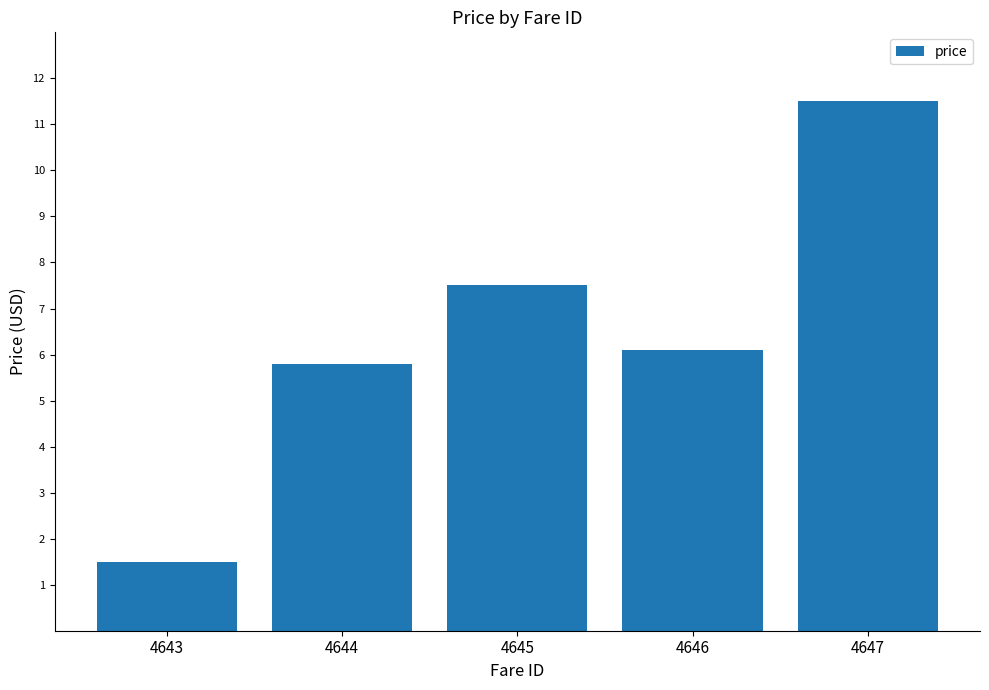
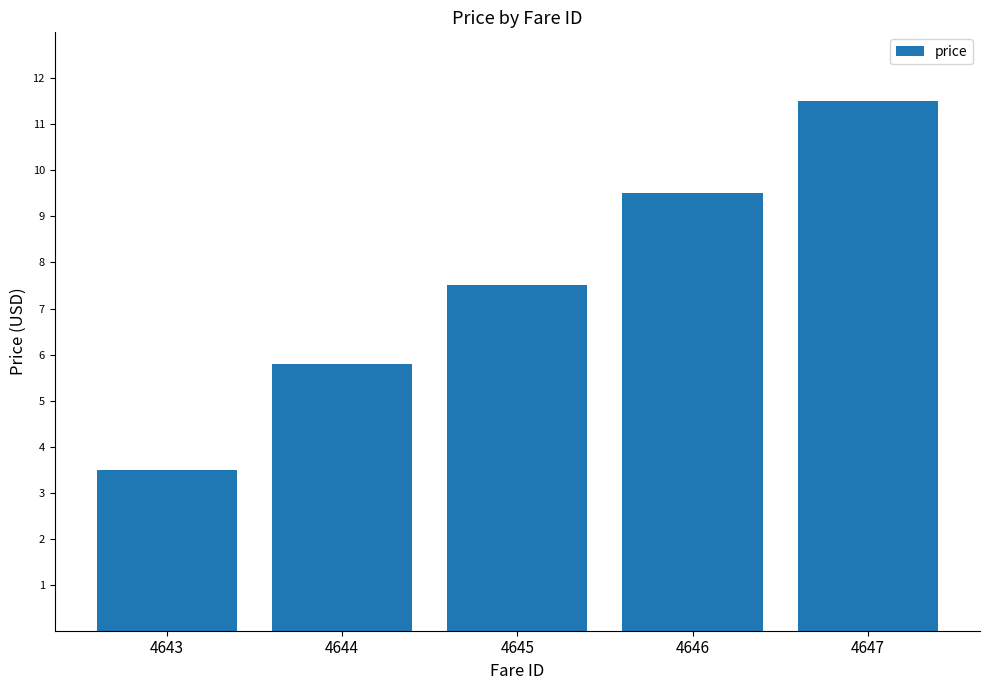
  {
-   "4643": 1.5,
+   "4643": 3.5,
    "4644": 5.8,
    "4645": 7.5,
-   "4646": 6.1,
+   "4646": 9.5,
    "4647": 11.5
  }
